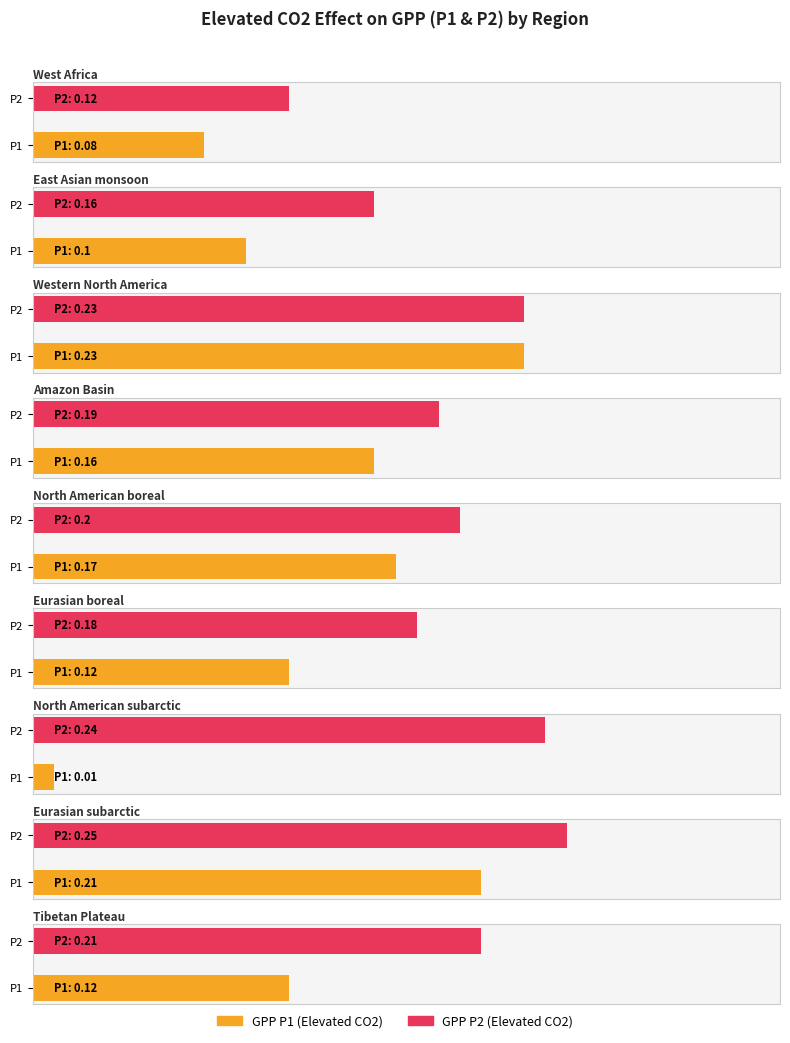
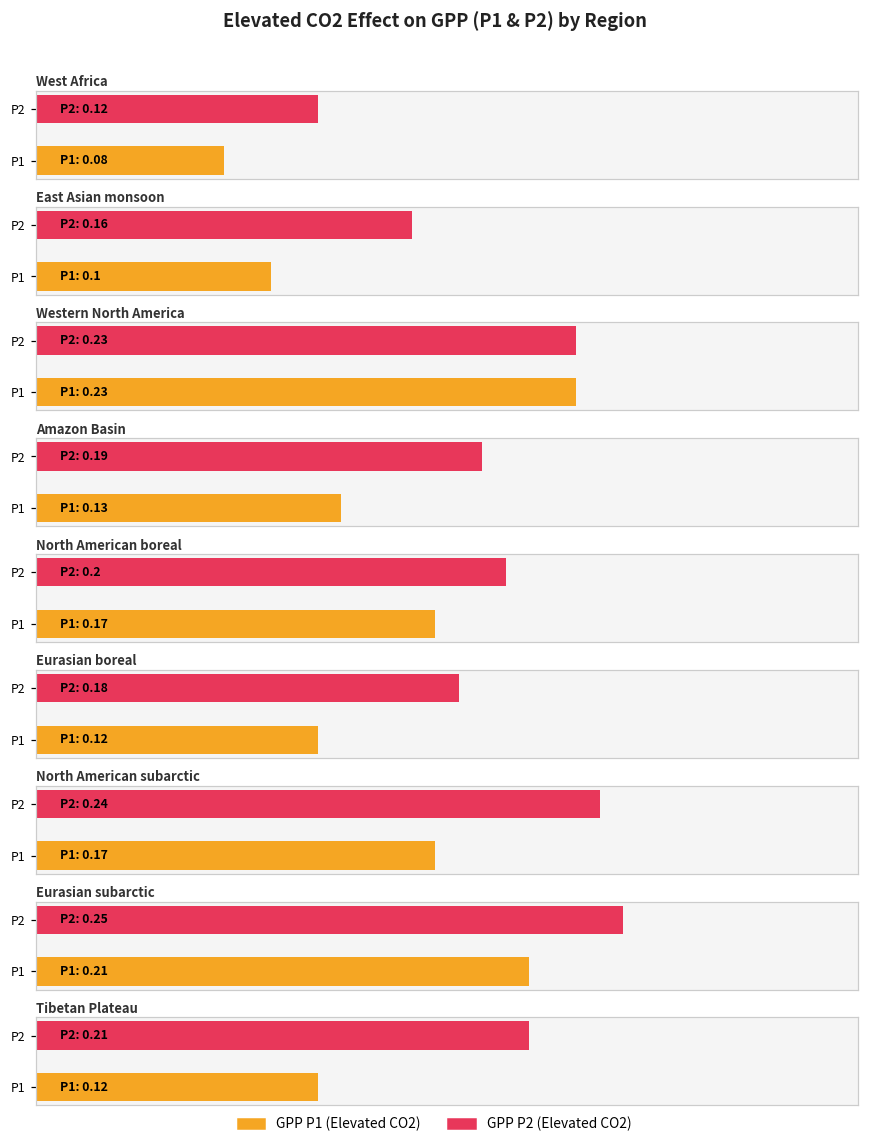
  {
    "West Africa": {
      "P2": 0.12,
      "P1": 0.08
    },
    "East Asian monsoon": {
      "P2": 0.16,
      "P1": 0.1
    },
    "Western North America": {
      "P2": 0.23,
      "P1": 0.23
    },
    "Amazon Basin": {
      "P2": 0.19,
-     "P1": 0.16
+     "P1": 0.13
    },
    "North American boreal": {
      "P2": 0.2,
      "P1": 0.17
    },
    "Eurasian boreal": {
      "P2": 0.18,
      "P1": 0.12
    },
    "North American subarctic": {
      "P2": 0.24,
-     "P1": 0.01
+     "P1": 0.17
    },
    "Eurasian subarctic": {
      "P2": 0.25,
      "P1": 0.21
    },
    "Tibetan Plateau": {
      "P2": 0.21,
      "P1": 0.12
    }
  }
